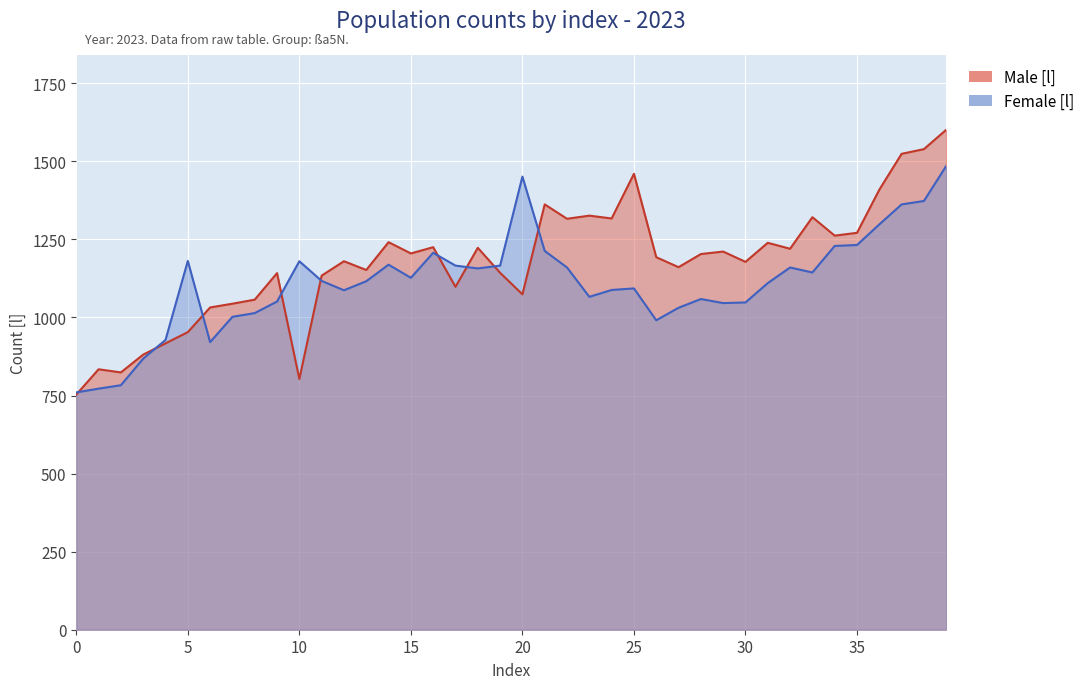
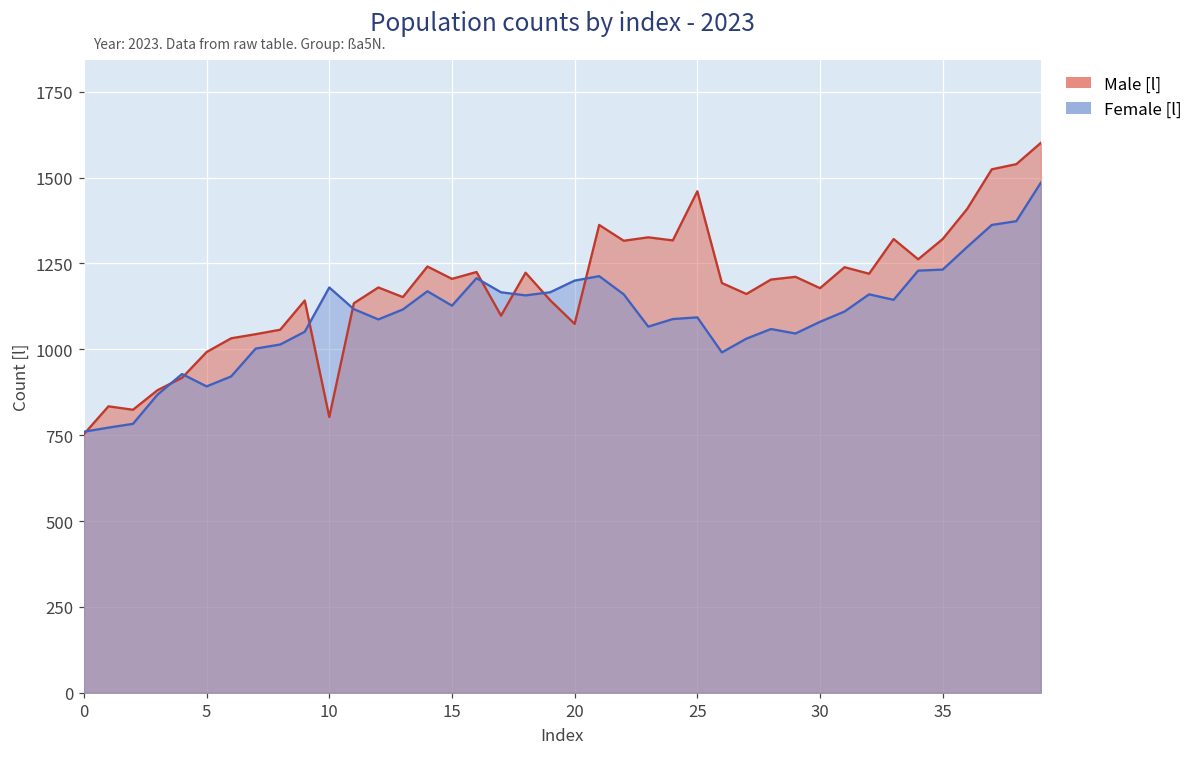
  {
    "Male [l]": {
-     "5": 950,
+     "5": 990,
      "10": 800,
      "15": 1210,
      "20": 1070,
      "25": 1460,
      "30": 1180,
-     "35": 1270
+     "35": 1320
    },
    "Female [l]": {
-     "5": 1180,
+     "5": 890,
      "10": 1180,
      "15": 1130,
-     "20": 1450,
+     "20": 1200,
      "25": 1090,
-     "30": 1050,
+     "30": 1080,
      "35": 1230
    }
  }
